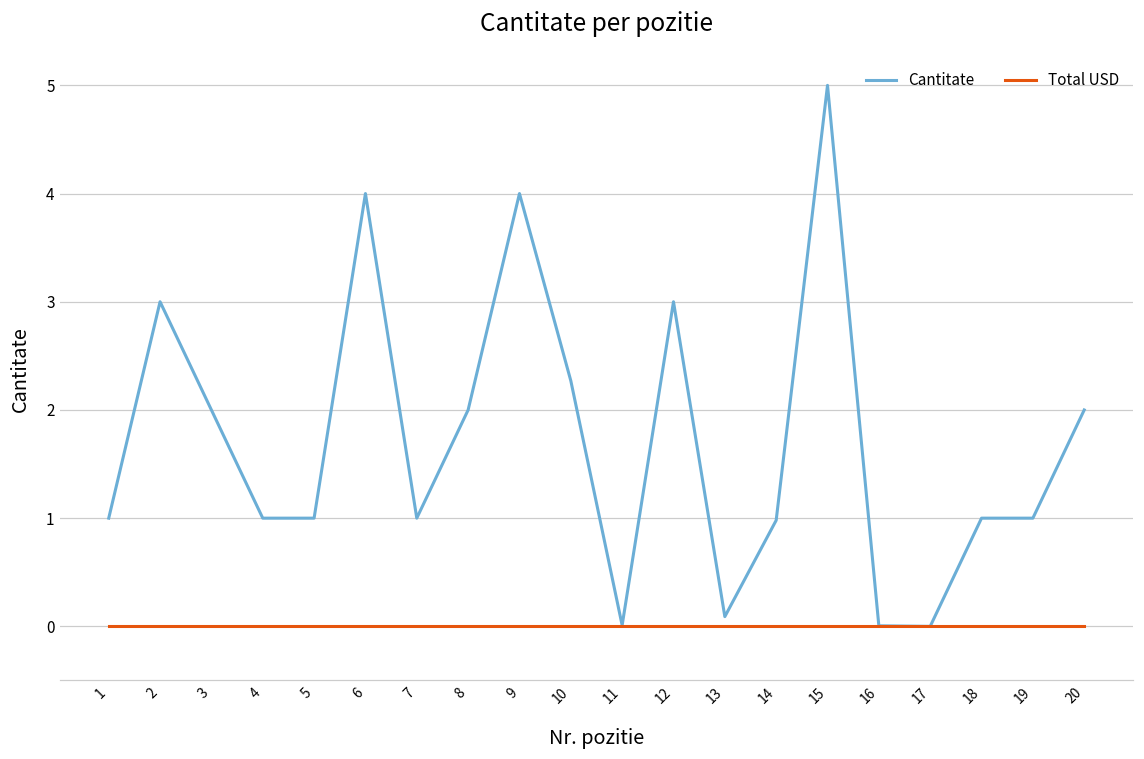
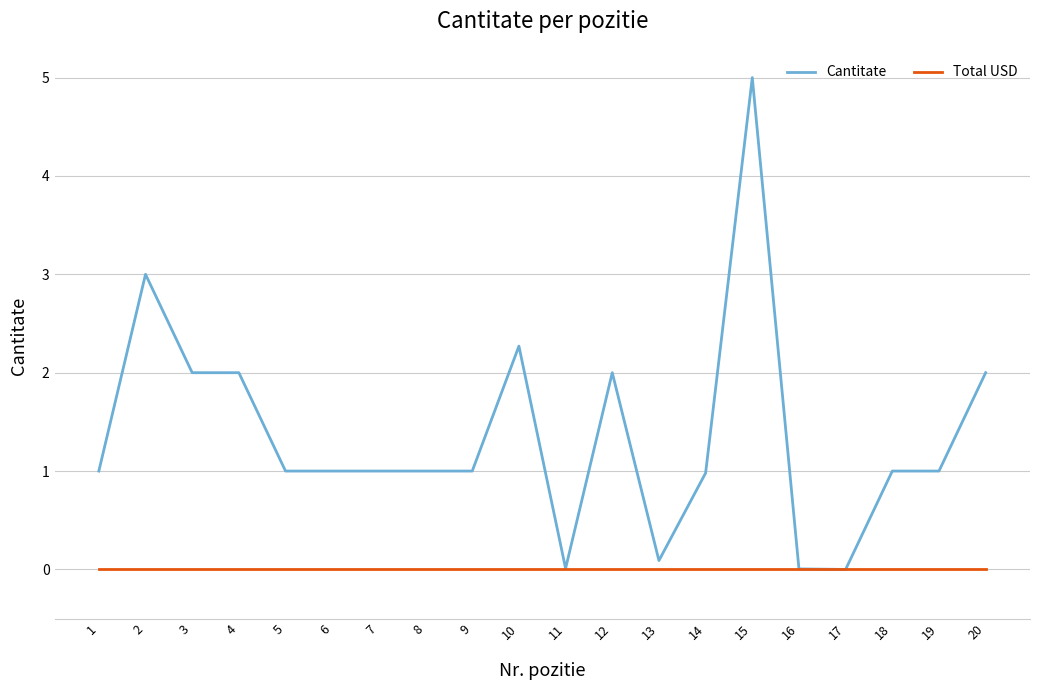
  {
    "Cantitate": {
      "1": 1,
      "2": 3,
      "3": 2,
-     "4": 1,
+     "4": 2,
      "5": 1,
-     "6": 4,
+     "6": 1,
      "7": 1,
-     "8": 2,
-     "9": 4,
+     "8": 1,
+     "9": 1,
      "10": 2.3,
-     "12": 3,
+     "12": 2,
      "13": 0.1,
      "14": 1,
      "15": 5,
      "18": 1,
      "19": 1,
      "20": 2
    },
    "Total USD": {
      "1": 0,
      "2": 0,
      "3": 0,
      "4": 0,
      "5": 0,
      "6": 0,
      "7": 0,
      "8": 0,
      "9": 0,
      "10": 0,
      "12": 0,
      "13": 0,
      "14": 0,
      "15": 0,
      "18": 0,
      "19": 0,
      "20": 0
    }
  }
